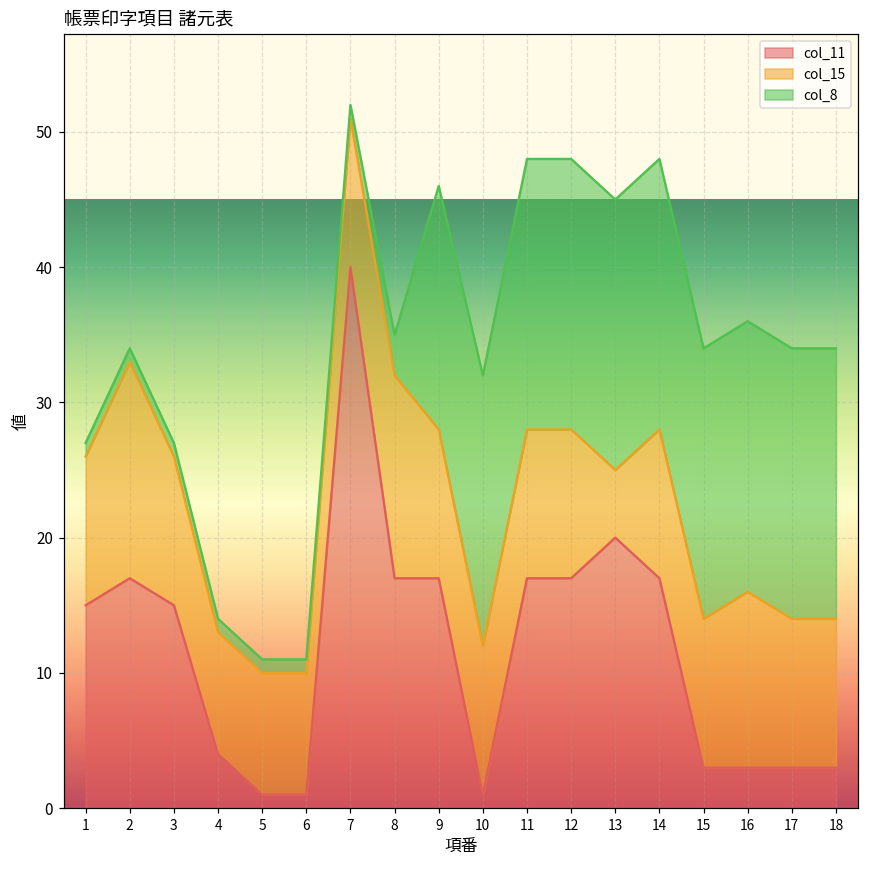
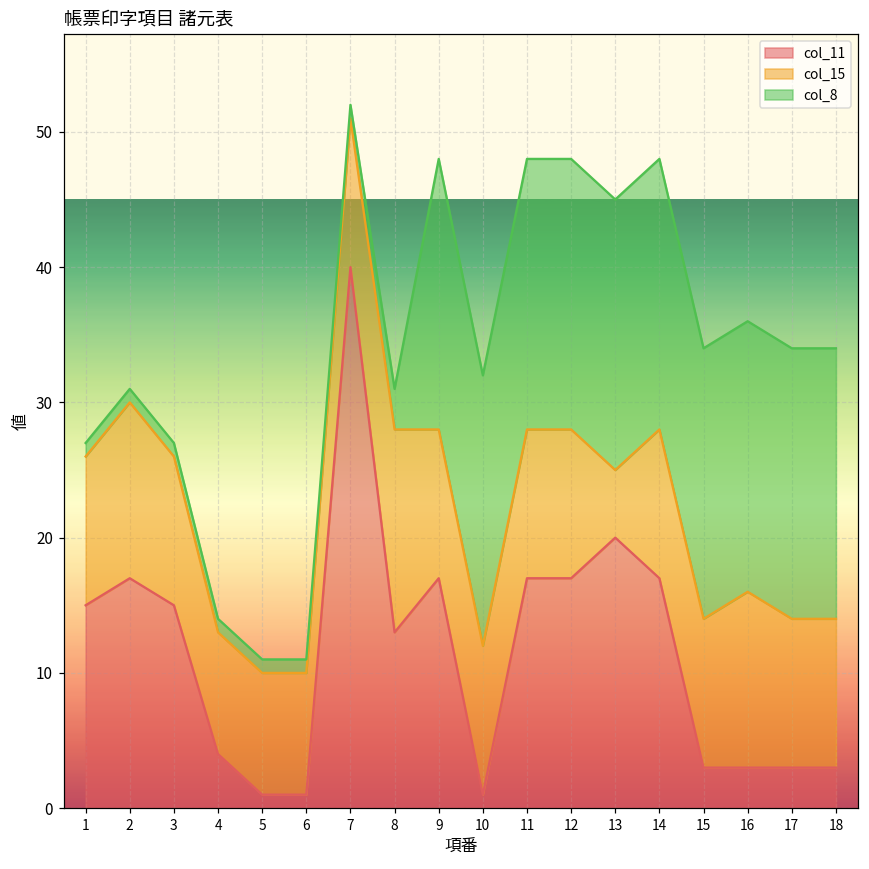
  {
    "col_11": {
      "1": 15,
      "2": 17,
      "3": 15,
      "4": 4,
      "5": 1,
      "6": 1,
      "7": 40,
-     "8": 17,
+     "8": 13,
      "9": 17,
      "10": 1,
      "11": 17,
      "12": 17,
      "13": 20,
      "14": 17,
      "15": 3,
      "16": 3,
      "17": 3,
      "18": 3
    },
    "col_15": {
      "1": 11,
-     "2": 16,
+     "2": 13,
      "3": 11,
      "4": 9,
      "5": 9,
      "6": 9,
      "7": 11,
      "8": 15,
      "9": 11,
      "10": 11,
      "11": 11,
      "12": 11,
      "13": 5,
      "14": 11,
      "15": 11,
      "16": 13,
      "17": 11,
      "18": 11
    },
    "col_8": {
      "1": 1,
      "2": 1,
      "3": 1,
      "4": 1,
      "5": 1,
      "6": 1,
      "7": 1,
      "8": 3,
-     "9": 18,
+     "9": 20,
      "10": 20,
      "11": 20,
      "12": 20,
      "13": 20,
      "14": 20,
      "15": 20,
      "16": 20,
      "17": 20,
      "18": 20
    }
  }
